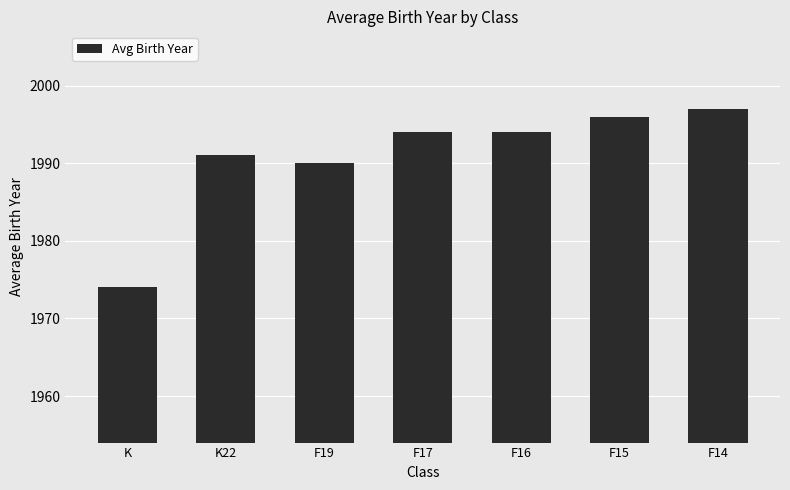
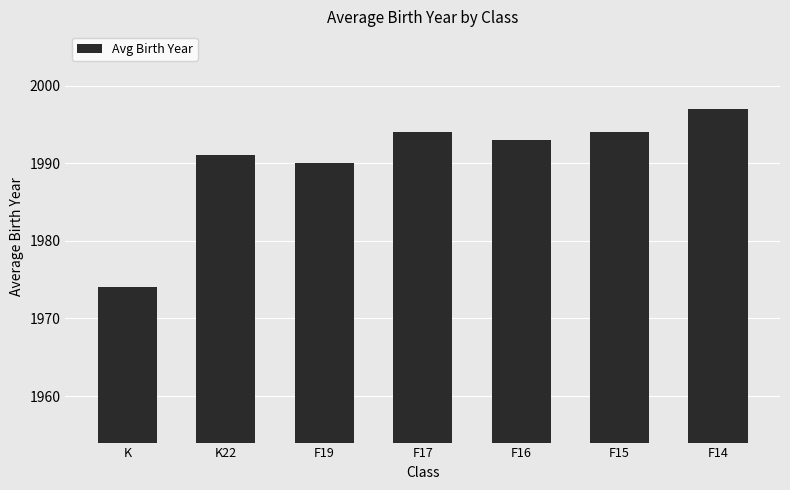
  {
    "K": 1974,
    "K22": 1991,
    "F19": 1990,
    "F17": 1994,
-   "F16": 1994,
-   "F15": 1996,
+   "F16": 1993,
+   "F15": 1994,
    "F14": 1997
  }
